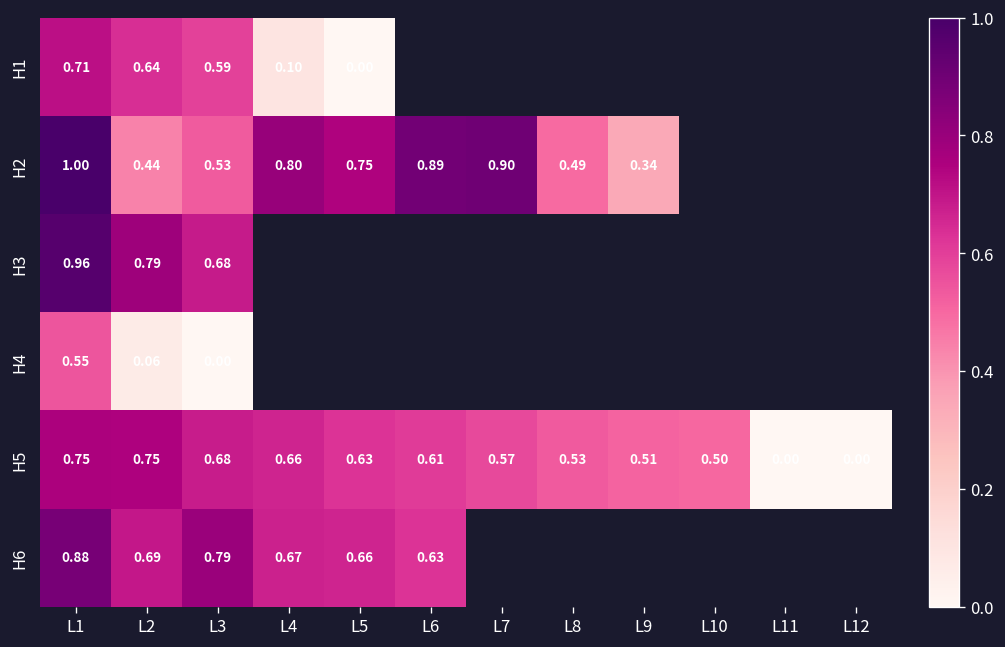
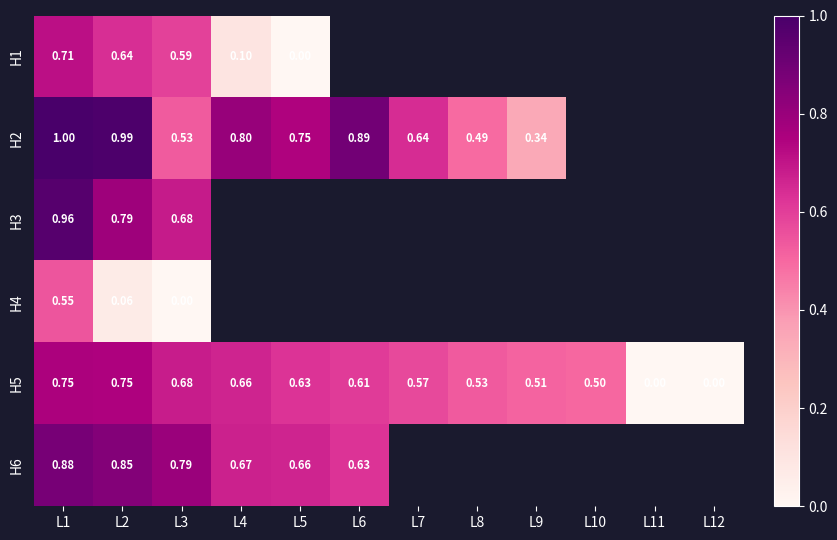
  {
    "H1": {
      "L1": 0.71,
      "L2": 0.64,
      "L3": 0.59
    },
    "H2": {
      "L1": 1.00,
-     "L2": 0.44,
+     "L2": 0.99,
      "L3": 0.53,
      "L4": 0.80,
      "L5": 0.75,
      "L6": 0.89,
-     "L7": 0.90,
+     "L7": 0.64,
      "L8": 0.49,
      "L9": 0.34
    },
    "H3": {
      "L1": 0.96,
      "L2": 0.79,
      "L3": 0.68
    },
    "H4": {
      "L1": 0.55
    },
    "H5": {
      "L1": 0.75,
      "L2": 0.75,
      "L3": 0.68,
      "L4": 0.66,
      "L5": 0.63,
      "L6": 0.61,
      "L7": 0.57,
      "L8": 0.53,
      "L9": 0.51,
      "L10": 0.50
    },
    "H6": {
      "L1": 0.88,
-     "L2": 0.69,
+     "L2": 0.85,
      "L3": 0.79,
      "L4": 0.67,
      "L5": 0.66,
      "L6": 0.63
    }
  }
